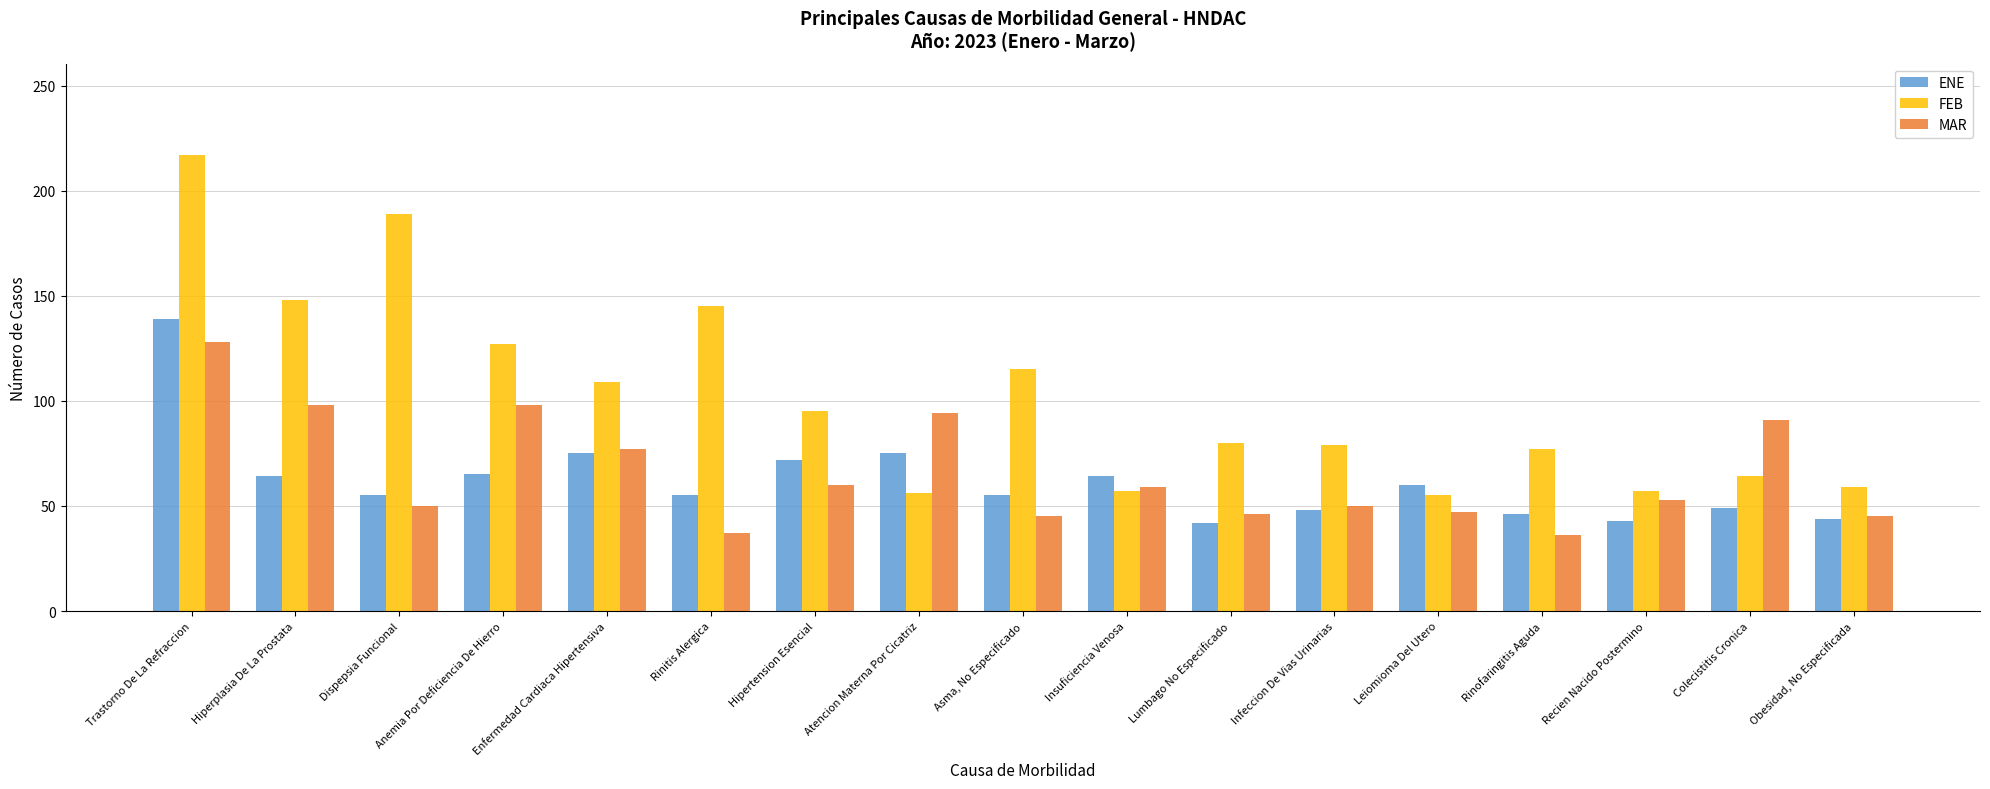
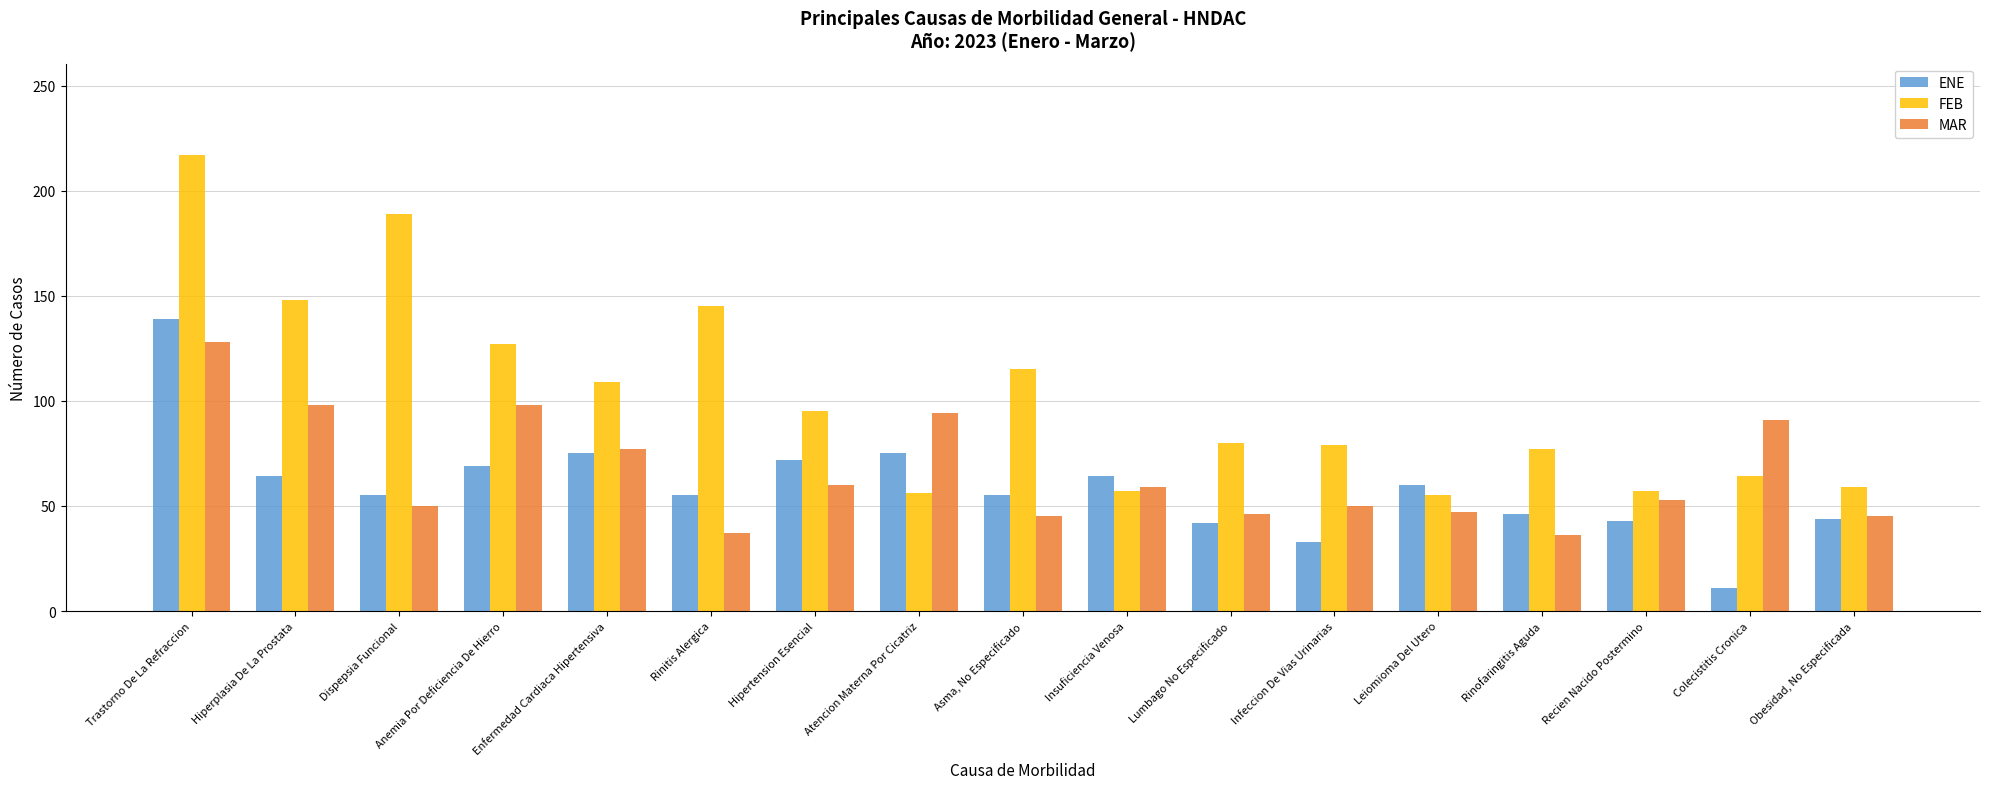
  {
    "ENE": {
      "Trastorno De La Refraccion": 139,
      "Hiperplasia De La Prostata": 64,
      "Dispepsia Funcional": 55,
-     "Anemia Por Deficiencia De Hierro": 65,
+     "Anemia Por Deficiencia De Hierro": 69,
      "Enfermedad Cardiaca Hipertensiva": 75,
      "Rinitis Alergica": 55,
      "Hipertension Esencial": 72,
      "Atencion Materna Por Cicatriz": 75,
      "Asma, No Especificado": 55,
      "Insuficiencia Venosa": 64,
      "Lumbago No Especificado": 42,
-     "Infeccion De Vias Urinarias": 48,
+     "Infeccion De Vias Urinarias": 33,
      "Leiomioma Del Utero": 60,
      "Rinofaringitis Aguda": 46,
      "Recien Nacido Postermino": 43,
-     "Colecistitis Cronica": 49,
+     "Colecistitis Cronica": 11,
      "Obesidad, No Especificada": 44
    },
    "FEB": {
      "Trastorno De La Refraccion": 217,
      "Hiperplasia De La Prostata": 148,
      "Dispepsia Funcional": 189,
      "Anemia Por Deficiencia De Hierro": 127,
      "Enfermedad Cardiaca Hipertensiva": 109,
      "Rinitis Alergica": 145,
      "Hipertension Esencial": 95,
      "Atencion Materna Por Cicatriz": 56,
      "Asma, No Especificado": 115,
      "Insuficiencia Venosa": 57,
      "Lumbago No Especificado": 80,
      "Infeccion De Vias Urinarias": 79,
      "Leiomioma Del Utero": 55,
      "Rinofaringitis Aguda": 77,
      "Recien Nacido Postermino": 57,
      "Colecistitis Cronica": 64,
      "Obesidad, No Especificada": 59
    },
    "MAR": {
      "Trastorno De La Refraccion": 128,
      "Hiperplasia De La Prostata": 98,
      "Dispepsia Funcional": 50,
      "Anemia Por Deficiencia De Hierro": 98,
      "Enfermedad Cardiaca Hipertensiva": 77,
      "Rinitis Alergica": 37,
      "Hipertension Esencial": 60,
      "Atencion Materna Por Cicatriz": 94,
      "Asma, No Especificado": 45,
      "Insuficiencia Venosa": 59,
      "Lumbago No Especificado": 46,
      "Infeccion De Vias Urinarias": 50,
      "Leiomioma Del Utero": 47,
      "Rinofaringitis Aguda": 36,
      "Recien Nacido Postermino": 53,
      "Colecistitis Cronica": 91,
      "Obesidad, No Especificada": 45
    }
  }
